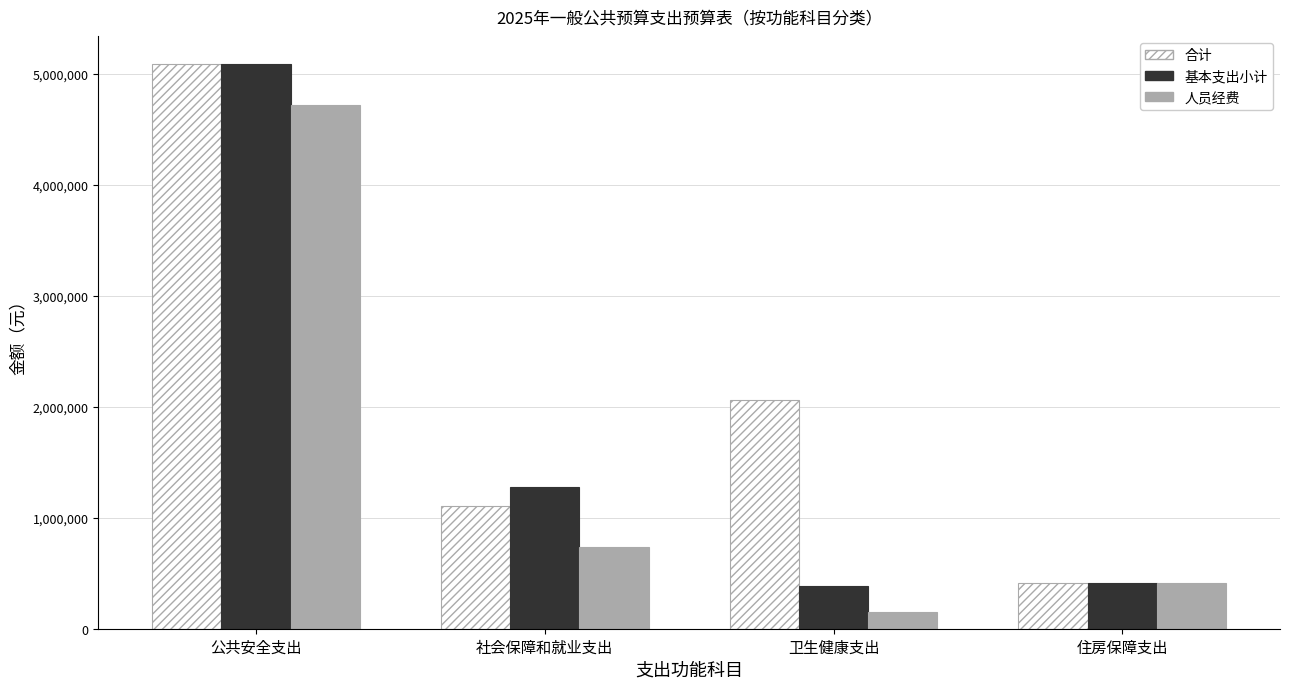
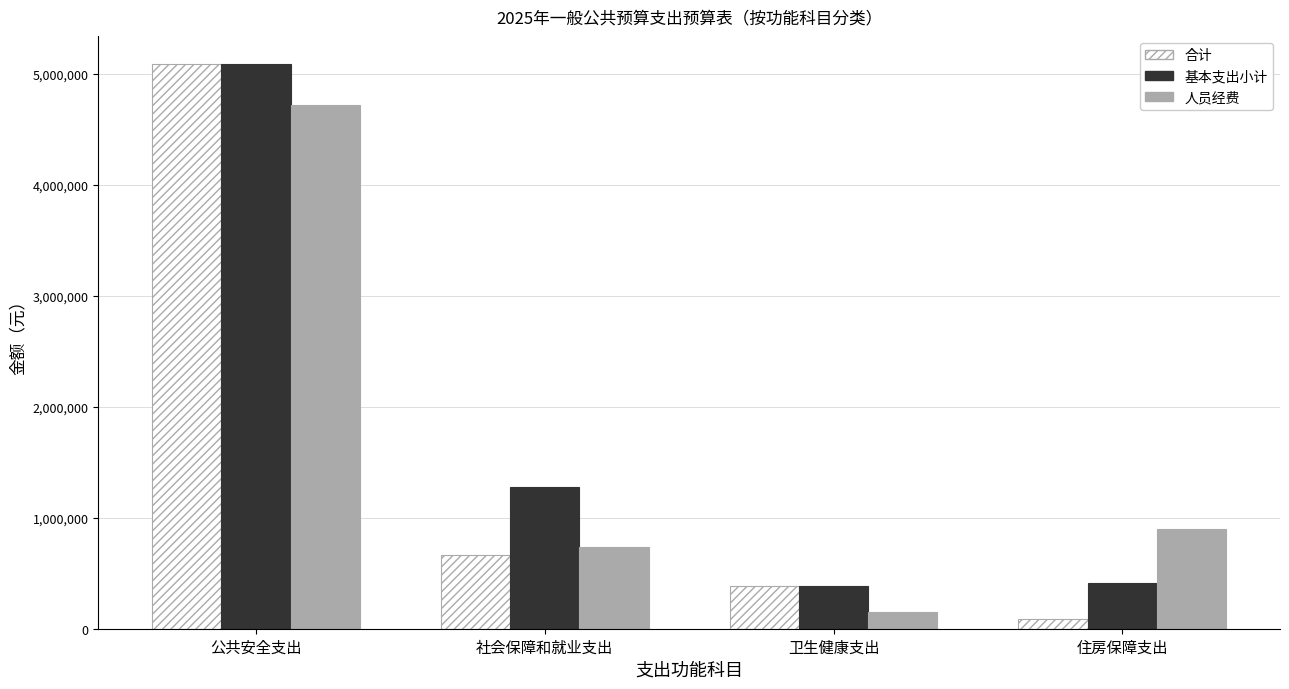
  {
    "合计": {
      "公共安全支出": "5,090,000",
-     "社会保障和就业支出": "1,110,000",
-     "卫生健康支出": "2,060,000",
-     "住房保障支出": "410,000"
+     "社会保障和就业支出": "660,000",
+     "卫生健康支出": "390,000",
+     "住房保障支出": "90,000"
    },
    "基本支出小计": {
      "公共安全支出": "5,090,000",
      "社会保障和就业支出": "1,280,000",
      "卫生健康支出": "390,000",
      "住房保障支出": "410,000"
    },
    "人员经费": {
      "公共安全支出": "4,720,000",
      "社会保障和就业支出": "740,000",
      "卫生健康支出": "150,000",
-     "住房保障支出": "410,000"
+     "住房保障支出": "900,000"
    }
  }
